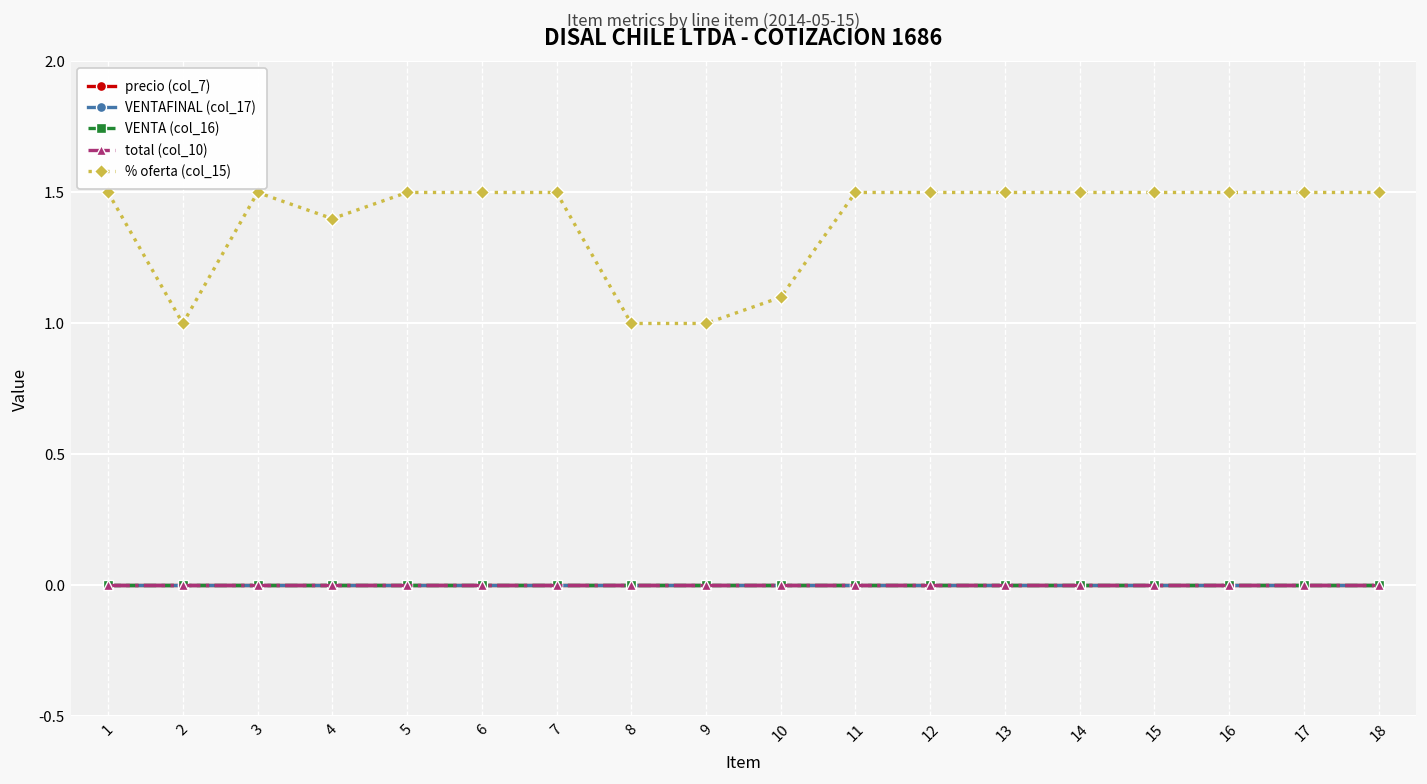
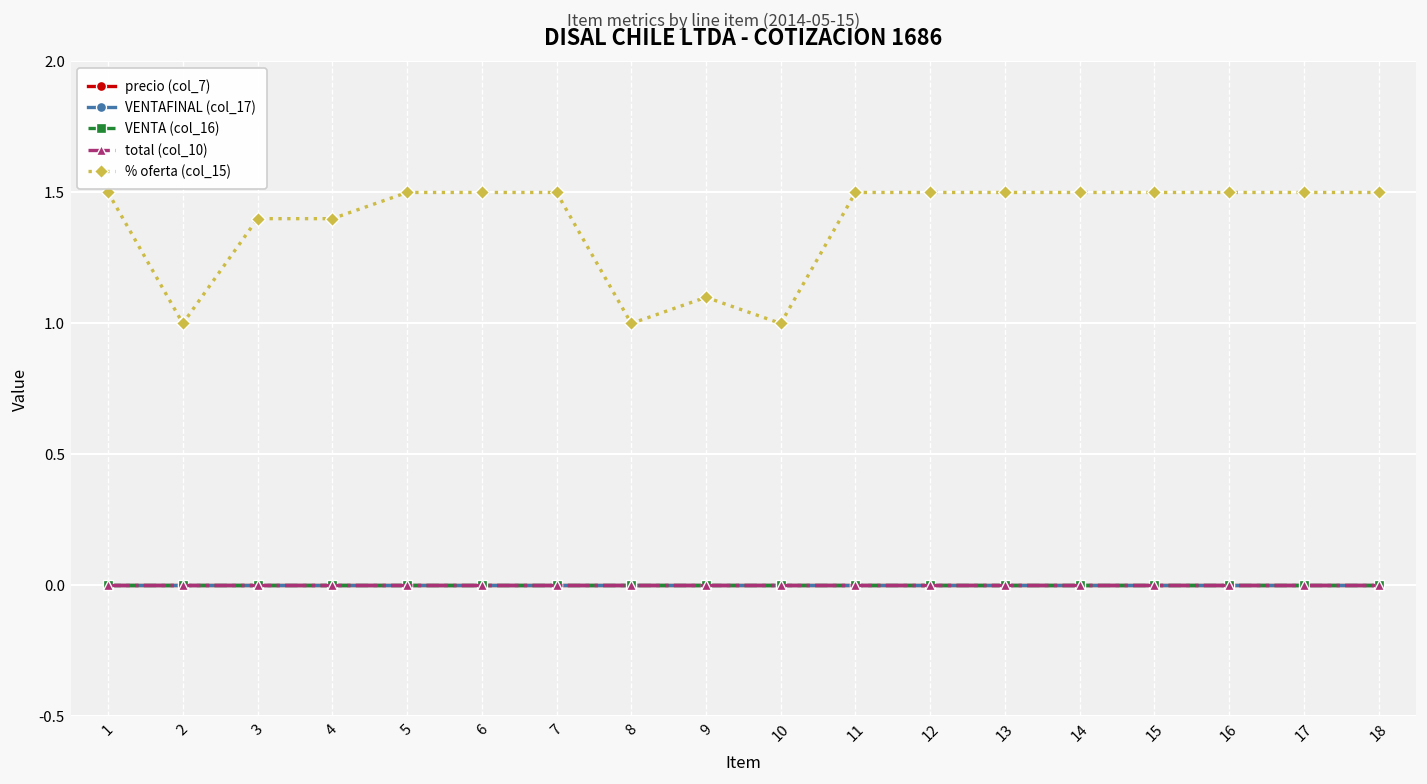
  {
    "total (col_10)": {
      "1": 0.0,
      "2": 0.0,
      "3": 0.0,
      "4": 0.0,
      "5": 0.0,
      "6": 0.0,
      "7": 0.0,
      "8": 0.0,
      "9": 0.0,
      "10": 0.0,
      "11": 0.0,
      "12": 0.0,
      "13": 0.0,
      "14": 0.0,
      "15": 0.0,
      "16": 0.0,
      "17": 0.0,
      "18": 0.0
    },
    "% oferta (col_15)": {
      "1": 1.5,
      "2": 1.0,
-     "3": 1.5,
+     "3": 1.4,
      "4": 1.4,
      "5": 1.5,
      "6": 1.5,
      "7": 1.5,
      "8": 1.0,
-     "9": 1.0,
-     "10": 1.1,
+     "9": 1.1,
+     "10": 1.0,
      "11": 1.5,
      "12": 1.5,
      "13": 1.5,
      "14": 1.5,
      "15": 1.5,
      "16": 1.5,
      "17": 1.5,
      "18": 1.5
    }
  }
